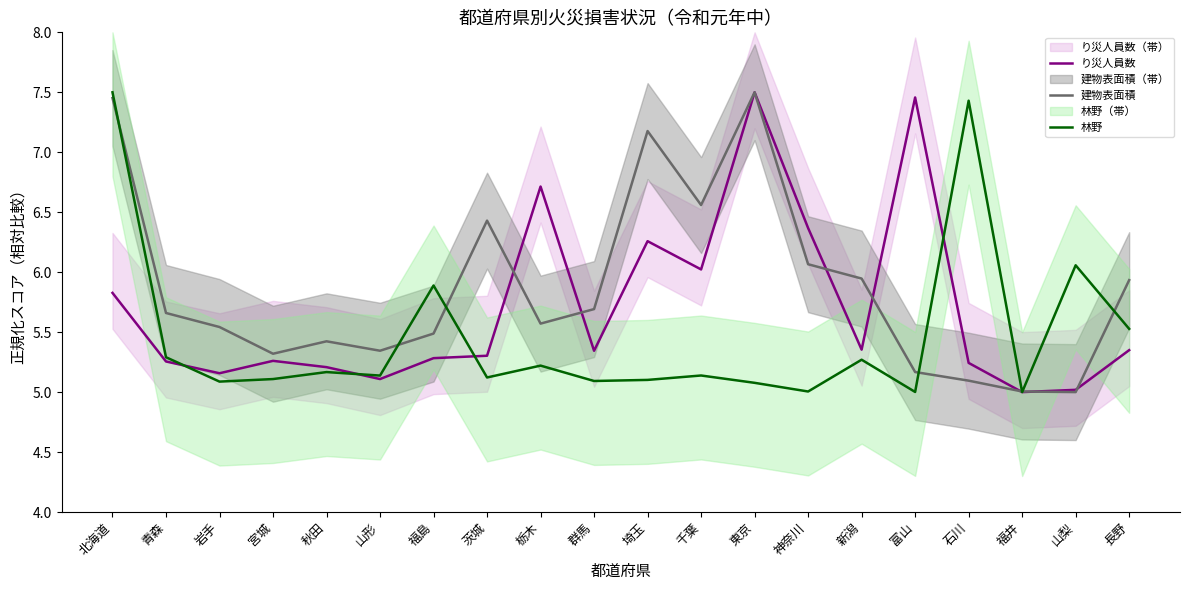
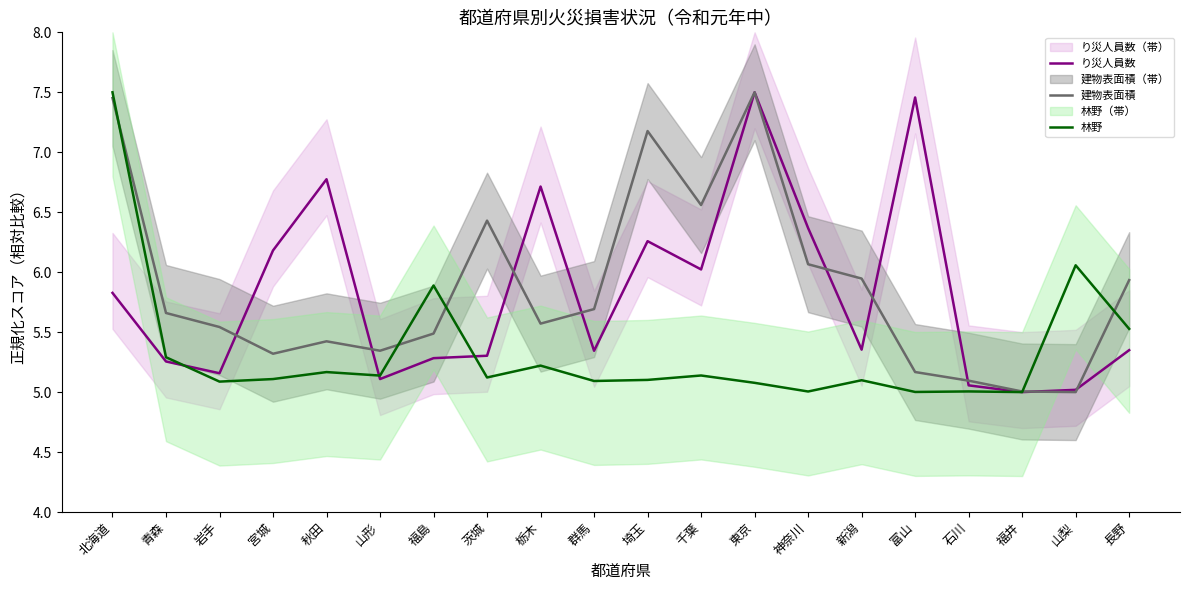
  {
    "り災人員数": {
      "北海道": 5.83,
      "青森": 5.26,
      "岩手": 5.16,
-     "宮城": 5.26,
-     "秋田": 5.21,
+     "宮城": 6.18,
+     "秋田": 6.77,
      "山形": 5.11,
      "福島": 5.28,
      "茨城": 5.30,
      "栃木": 6.71,
      "群馬": 5.34,
      "埼玉": 6.26,
      "千葉": 6.02,
      "神奈川": 6.37,
      "新潟": 5.35,
      "富山": 7.46,
-     "石川": 5.24,
+     "石川": 5.06,
      "長野": 5.35
    },
    "林野": {
      "北海道": 7.50,
      "青森": 5.29,
      "岩手": 5.09,
      "宮城": 5.11,
      "秋田": 5.17,
      "山形": 5.14,
      "茨城": 5.12,
      "栃木": 5.22,
      "群馬": 5.09,
      "埼玉": 5.10,
      "千葉": 5.14,
      "東京": 5.08,
      "神奈川": 5.00,
-     "新潟": 5.27,
+     "新潟": 5.10,
      "富山": 5.00,
-     "石川": 7.43,
+     "石川": 5.01,
      "山梨": 6.06,
      "長野": 5.53
    }
  }
